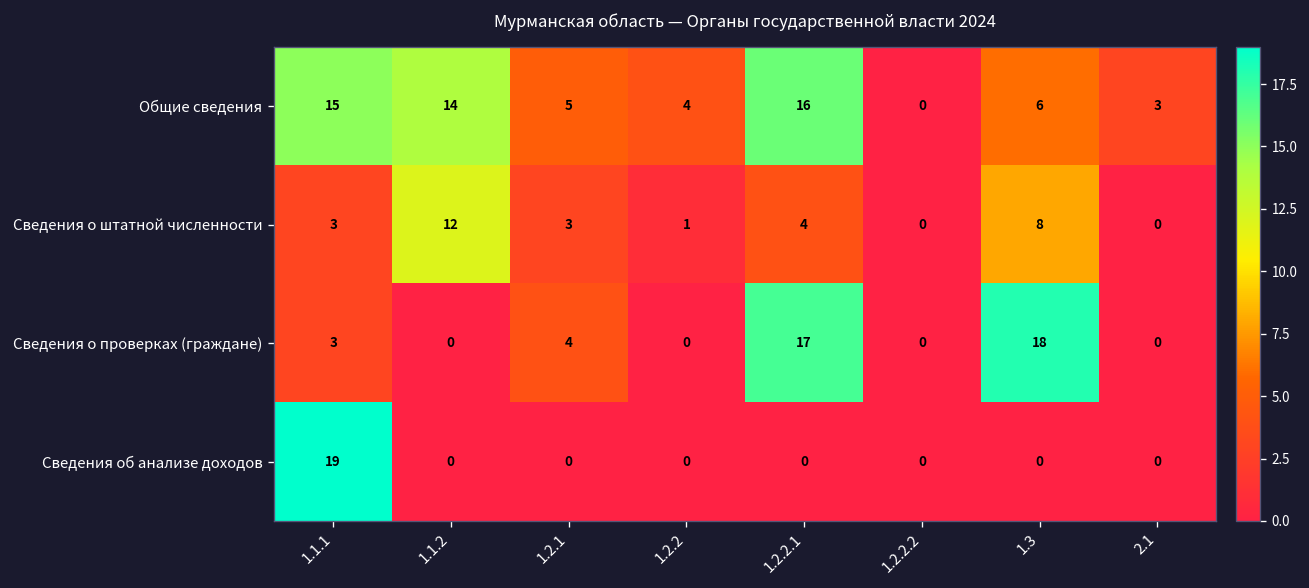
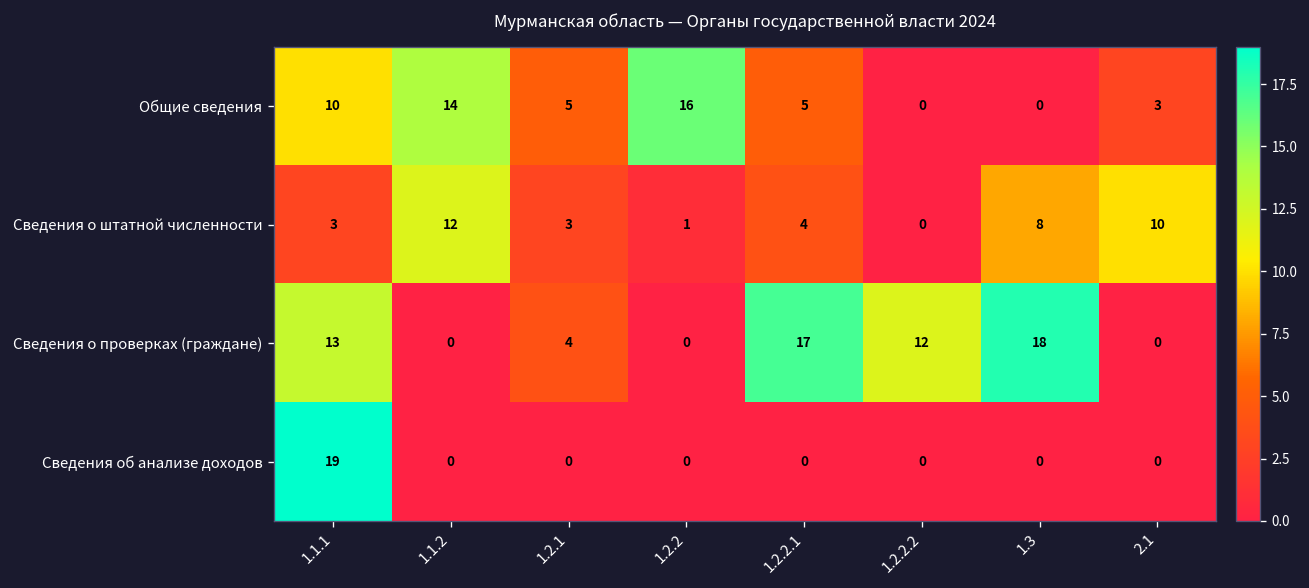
  {
    "Общие сведения": {
-     "1.1.1": 15,
+     "1.1.1": 10,
      "1.1.2": 14,
      "1.2.1": 5,
-     "1.2.2": 4,
-     "1.2.2.1": 16,
+     "1.2.2": 16,
+     "1.2.2.1": 5,
      "1.2.2.2": 0,
-     "1.3": 6,
+     "1.3": 0,
      "2.1": 3
    },
    "Сведения о штатной численности": {
      "1.1.1": 3,
      "1.1.2": 12,
      "1.2.1": 3,
      "1.2.2": 1,
      "1.2.2.1": 4,
      "1.2.2.2": 0,
      "1.3": 8,
-     "2.1": 0
+     "2.1": 10
    },
    "Сведения о проверках (граждане)": {
-     "1.1.1": 3,
+     "1.1.1": 13,
      "1.1.2": 0,
      "1.2.1": 4,
      "1.2.2": 0,
      "1.2.2.1": 17,
-     "1.2.2.2": 0,
+     "1.2.2.2": 12,
      "1.3": 18,
      "2.1": 0
    },
    "Сведения об анализе доходов": {
      "1.1.1": 19,
      "1.1.2": 0,
      "1.2.1": 0,
      "1.2.2": 0,
      "1.2.2.1": 0,
      "1.2.2.2": 0,
      "1.3": 0,
      "2.1": 0
    }
  }
